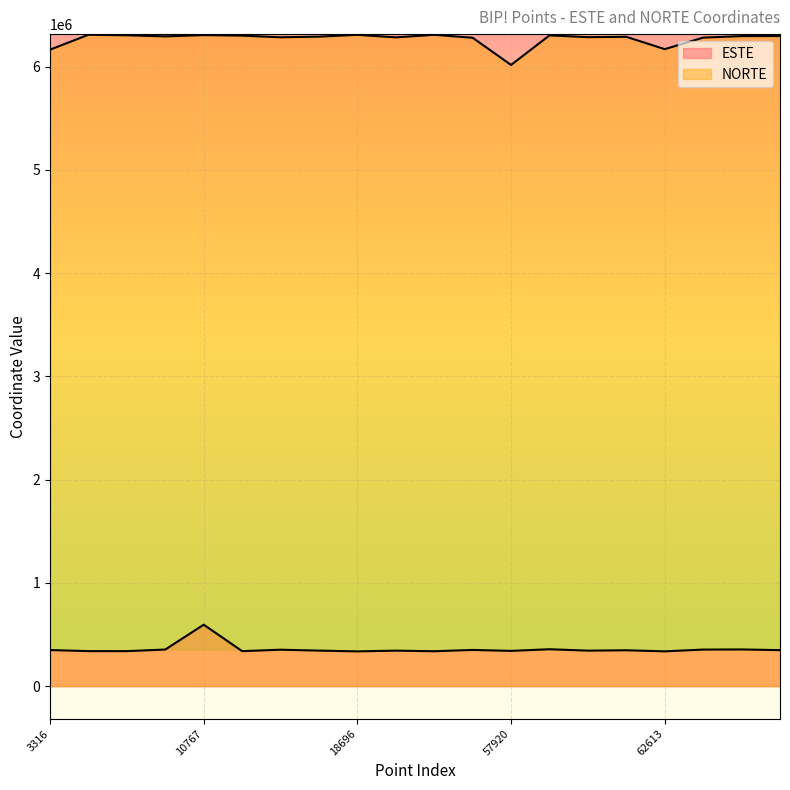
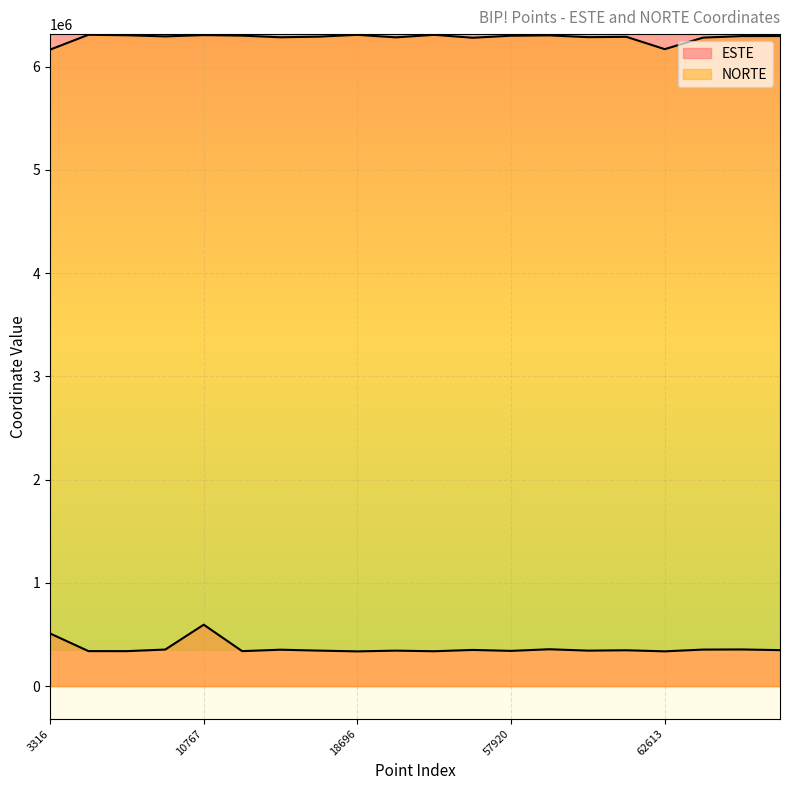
  {
    "ESTE": {
-     "3316": 350000,
+     "3316": 510000,
      "10767": 590000,
      "18696": 340000,
      "57920": 340000,
      "62613": 340000
    },
    "NORTE": {
      "3316": 6160000,
      "10767": 6300000,
      "18696": 6310000,
-     "57920": 6020000,
+     "57920": 6300000,
      "62613": 6170000
    }
  }
